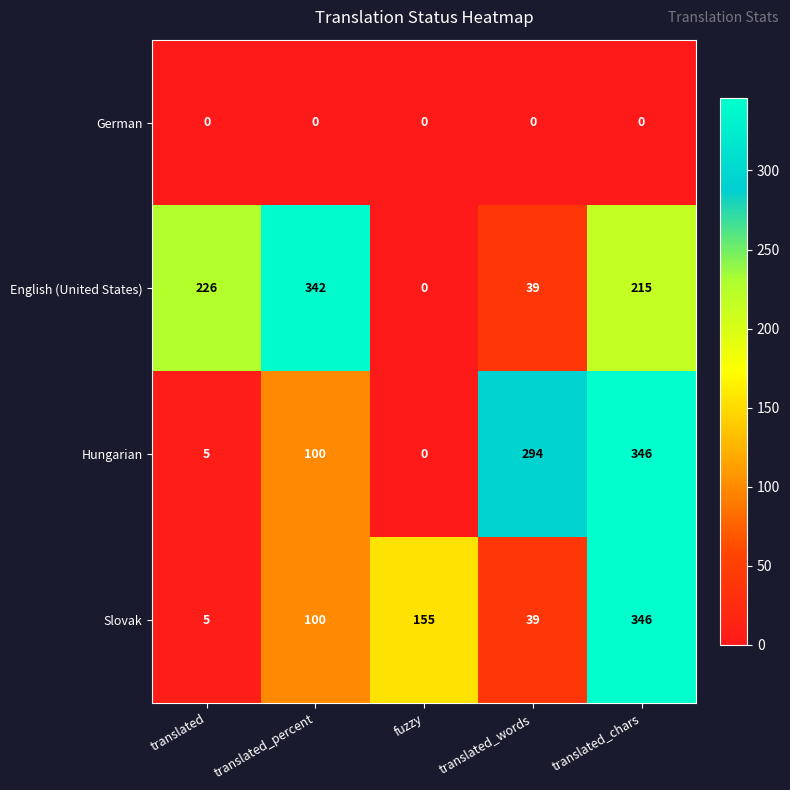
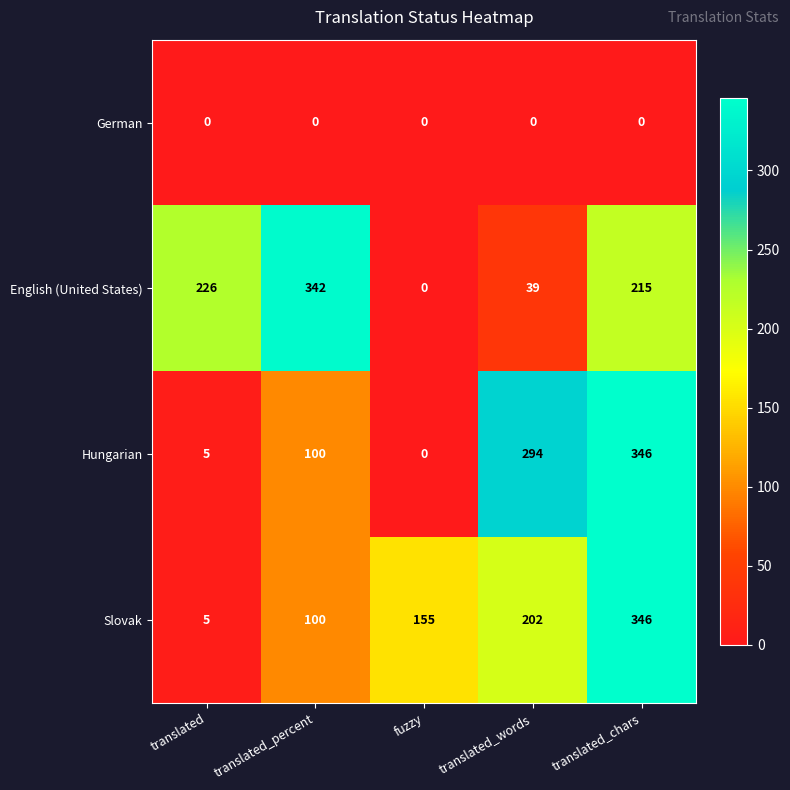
  {
    "German": {
      "translated": 0,
      "translated_percent": 0,
      "fuzzy": 0,
      "translated_words": 0,
      "translated_chars": 0
    },
    "English (United States)": {
      "translated": 226,
      "translated_percent": 342,
      "fuzzy": 0,
      "translated_words": 39,
      "translated_chars": 215
    },
    "Hungarian": {
      "translated": 5,
      "translated_percent": 100,
      "fuzzy": 0,
      "translated_words": 294,
      "translated_chars": 346
    },
    "Slovak": {
      "translated": 5,
      "translated_percent": 100,
      "fuzzy": 155,
-     "translated_words": 39,
+     "translated_words": 202,
      "translated_chars": 346
    }
  }
